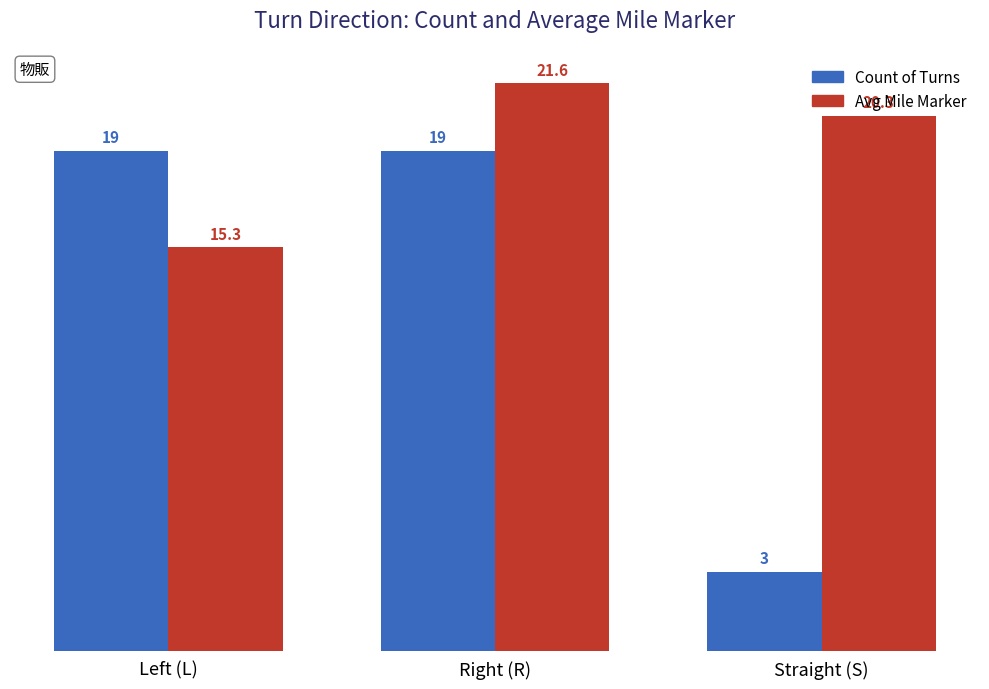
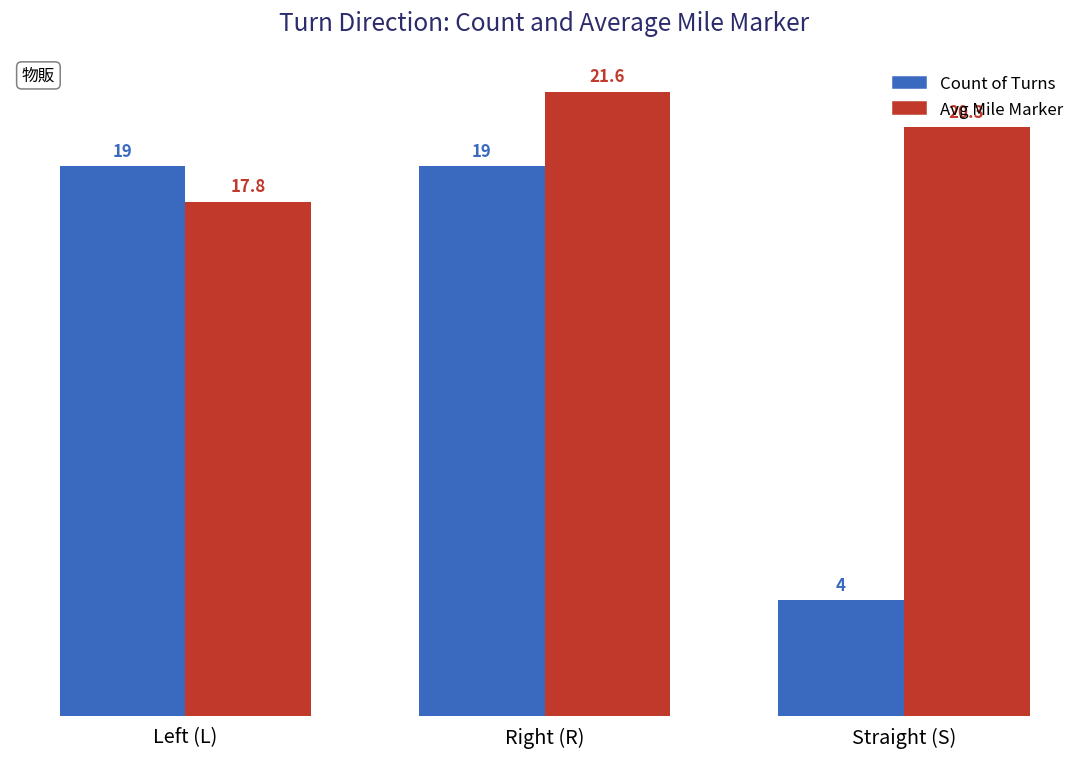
  {
    "Count of Turns": {
      "Left (L)": 19,
      "Right (R)": 19,
-     "Straight (S)": 3
+     "Straight (S)": 4
    },
    "Avg Mile Marker": {
-     "Left (L)": 15.3,
+     "Left (L)": 17.8,
      "Right (R)": 21.6,
      "Straight (S)": 20.3
    }
  }
